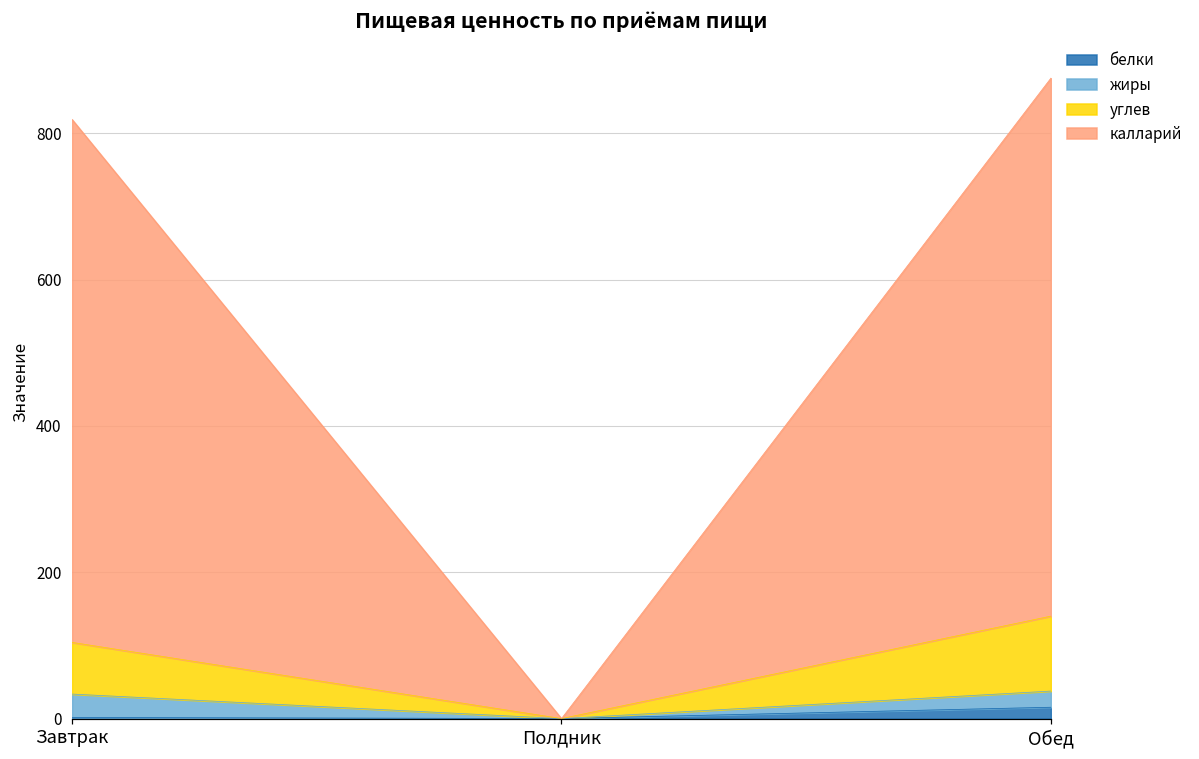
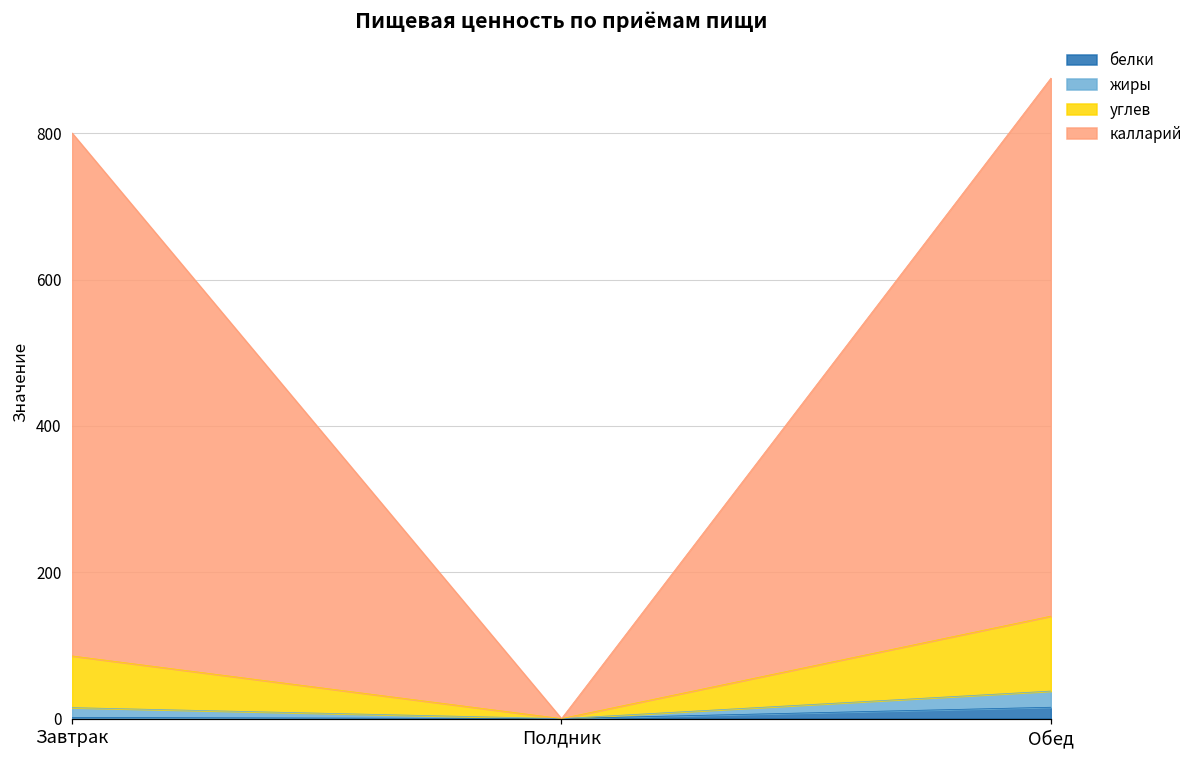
  {
    "белки": {
      "Завтрак": 0,
      "Обед": 20
    },
    "жиры": {
-     "Завтрак": 30,
+     "Завтрак": 10,
      "Обед": 20
    },
    "углев": {
      "Завтрак": 70,
      "Обед": 100
    },
    "калларий": {
      "Завтрак": 710,
      "Обед": 740
    }
  }
